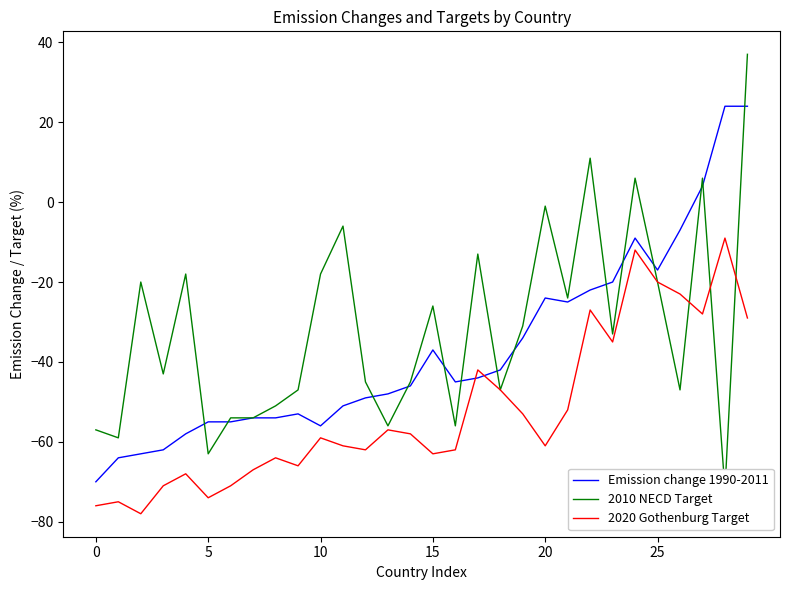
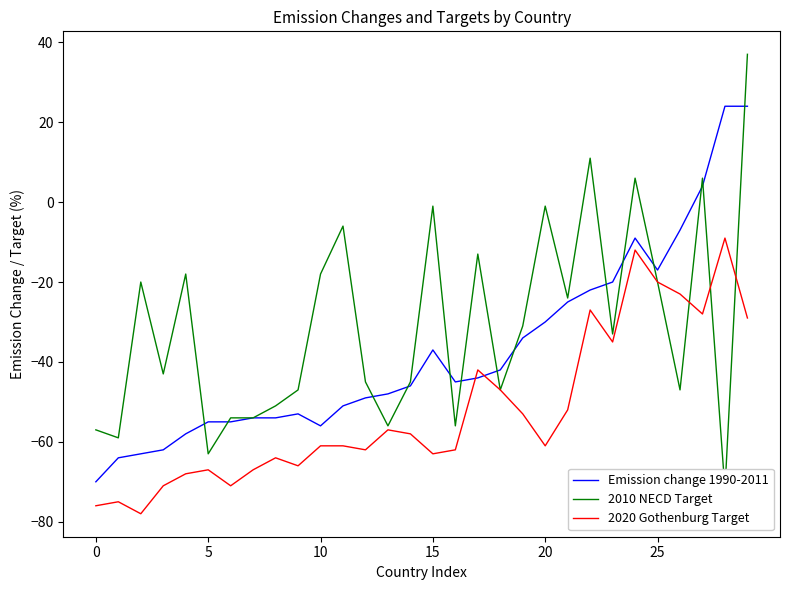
  {
    "Emission change 1990-2011": {
      "0": -70,
      "5": -55,
      "10": -56,
      "15": -37,
-     "20": -24,
+     "20": -30,
      "25": -17
    },
    "2010 NECD Target": {
      "0": -57,
      "5": -63,
      "10": -18,
-     "15": -26,
+     "15": -1,
      "20": -1
    },
    "2020 Gothenburg Target": {
      "0": -76,
-     "5": -74,
-     "10": -59,
+     "5": -67,
+     "10": -61,
      "15": -63,
      "20": -61
    }
  }
